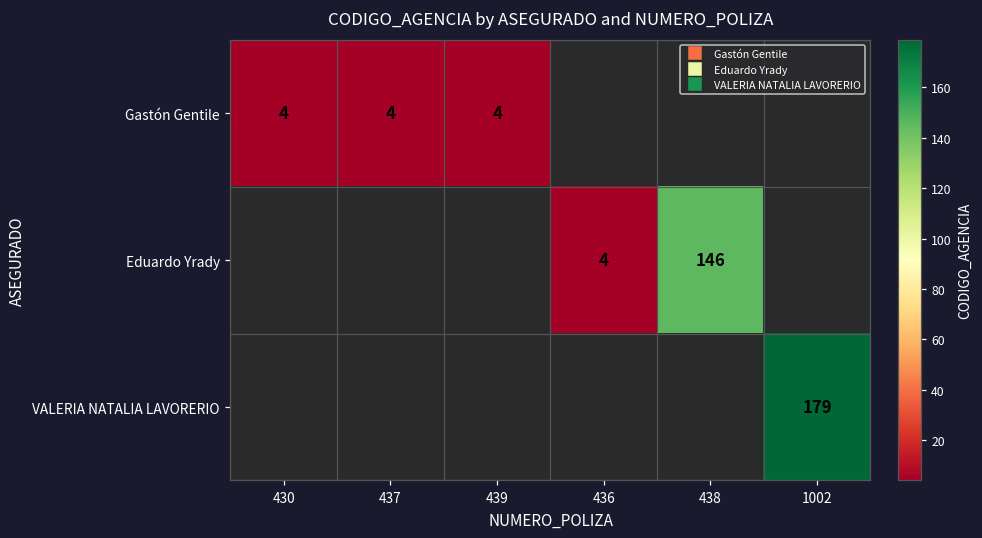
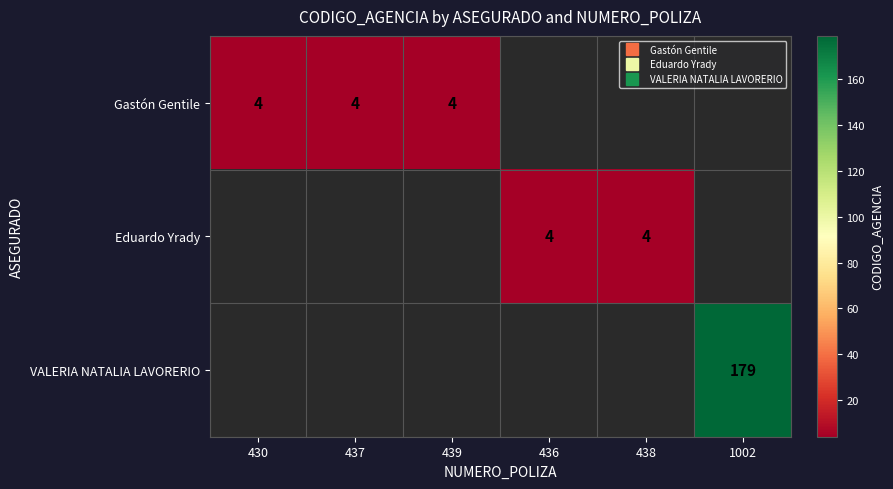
  {
    "Gastón Gentile": {
      "430": 4,
      "437": 4,
      "439": 4
    },
    "Eduardo Yrady": {
      "436": 4,
-     "438": 146
+     "438": 4
    },
    "VALERIA NATALIA LAVORERIO": {
      "1002": 179
    }
  }
